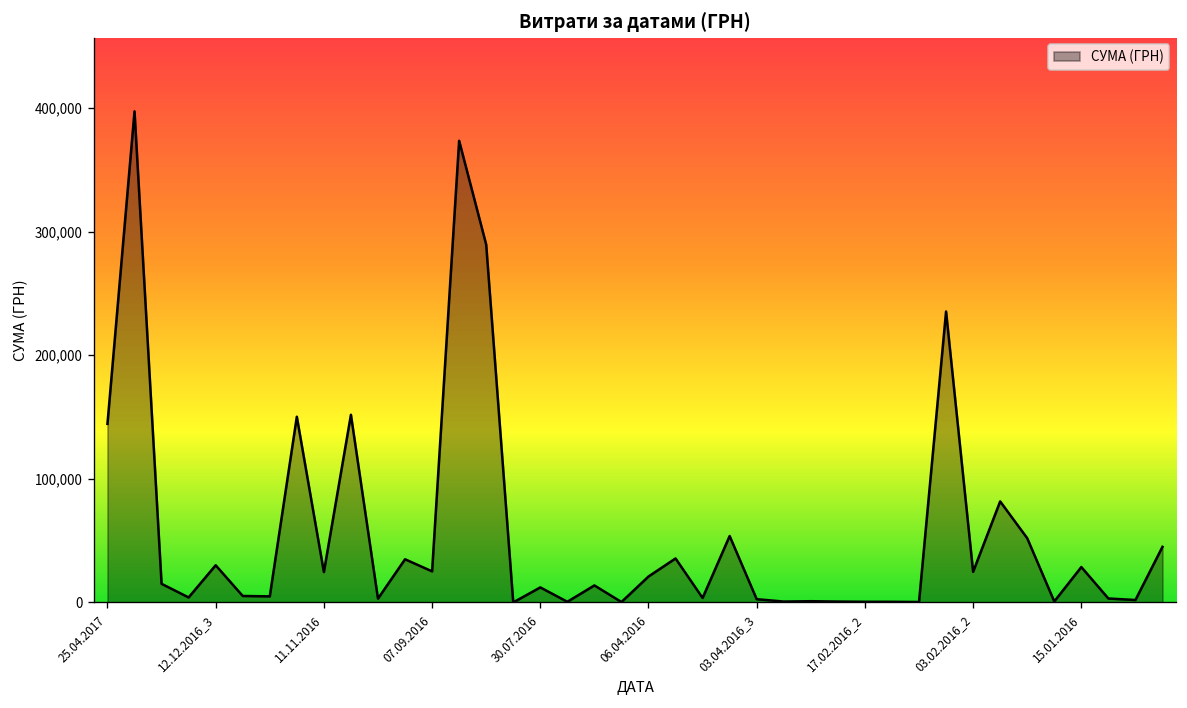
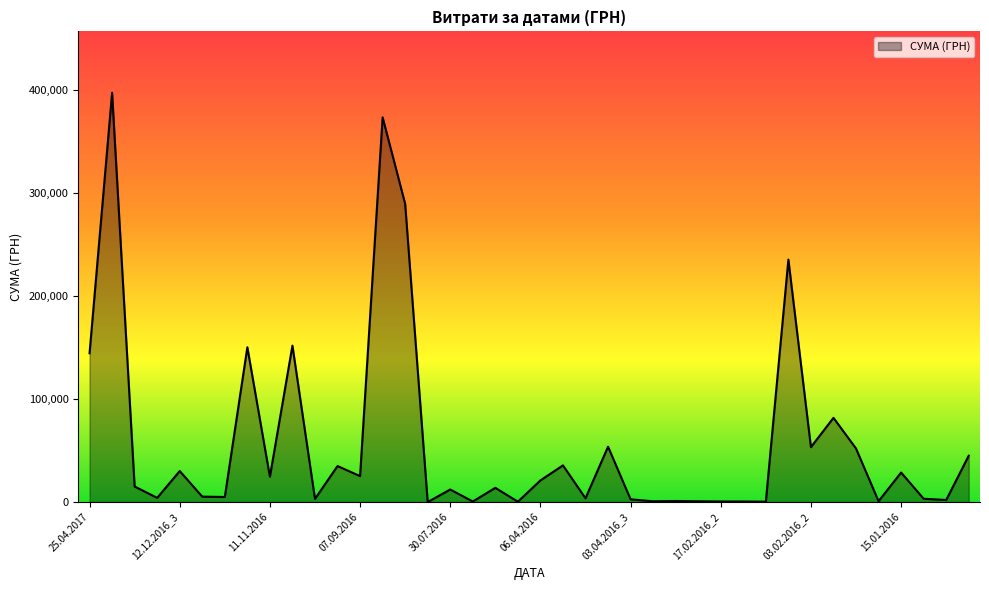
  {
    "25.04.2017": "144,000",
    "12.12.2016_3": "30,000",
    "11.11.2016": "25,000",
    "07.09.2016": "25,000",
    "30.07.2016": "12,000",
    "06.04.2016": "21,000",
    "03.04.2016_3": "3,000",
    "17.02.2016_2": "1,000",
-   "03.02.2016_2": "25,000",
+   "03.02.2016_2": "53,000",
    "15.01.2016": "29,000"
  }
